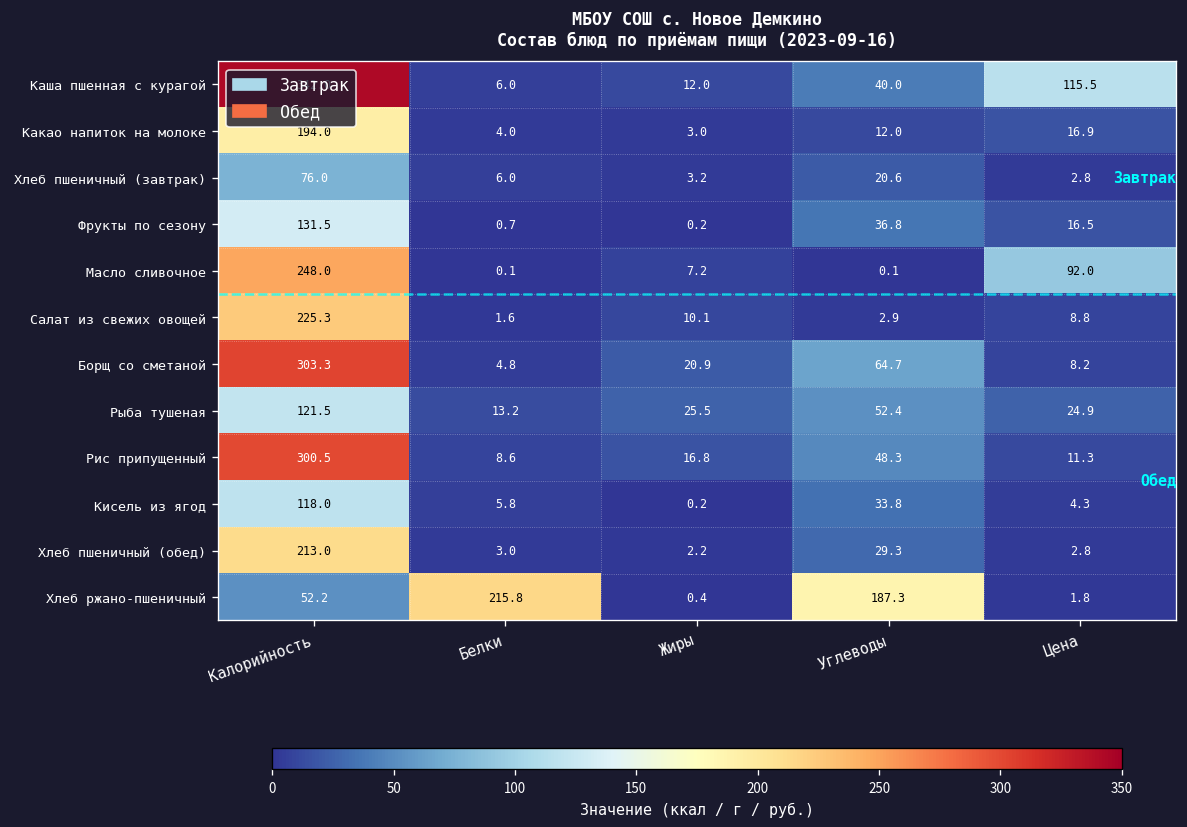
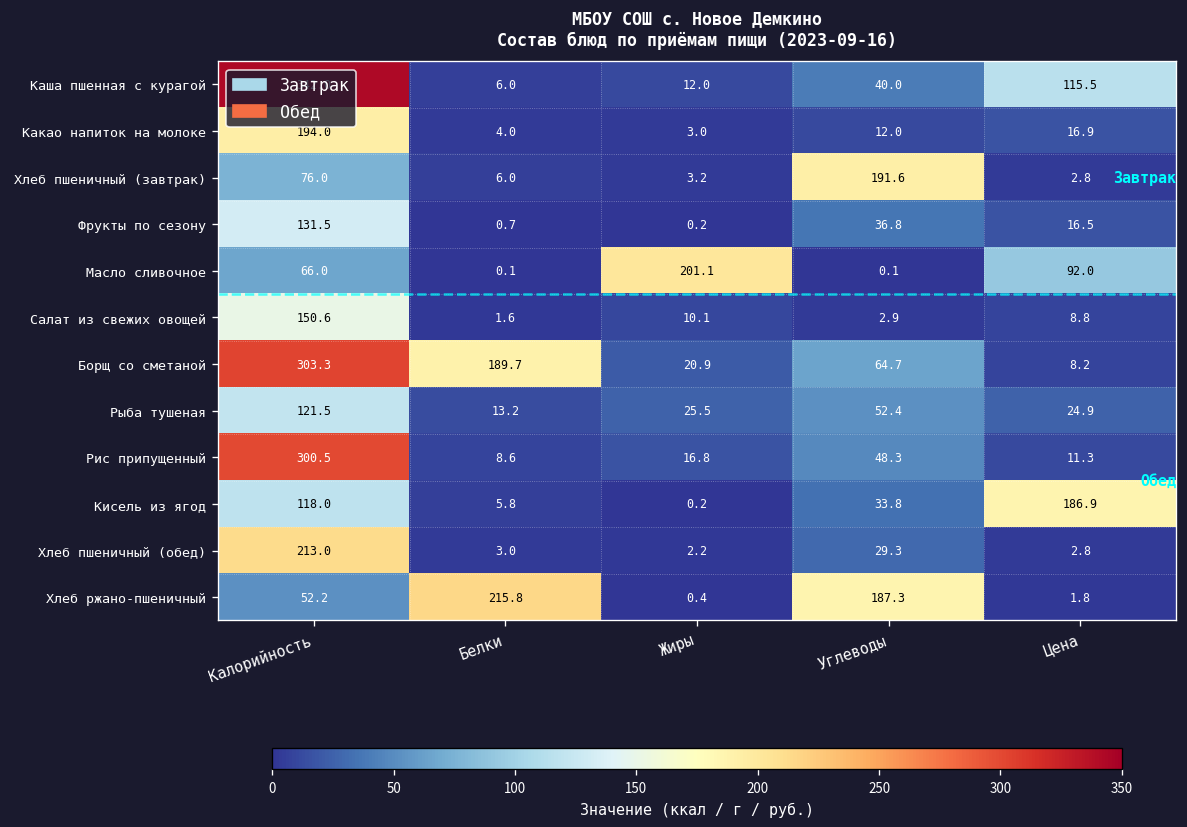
  {
    "Каша пшенная с курагой": {
      "Белки": 6.0,
      "Жиры": 12.0,
      "Углеводы": 40.0,
      "Цена": 115.5
    },
    "Какао напиток на молоке": {
      "Калорийность": 194.0,
      "Белки": 4.0,
      "Жиры": 3.0,
      "Углеводы": 12.0,
      "Цена": 16.9
    },
    "Хлеб пшеничный (завтрак)": {
      "Калорийность": 76.0,
      "Белки": 6.0,
      "Жиры": 3.2,
-     "Углеводы": 20.6
+     "Углеводы": 191.6
    },
    "Фрукты по сезону": {
      "Калорийность": 131.5,
      "Белки": 0.7,
      "Жиры": 0.2,
      "Углеводы": 36.8,
      "Цена": 16.5
    },
    "Масло сливочное": {
-     "Калорийность": 248.0,
+     "Калорийность": 66.0,
      "Белки": 0.1,
-     "Жиры": 7.2,
+     "Жиры": 201.1,
      "Углеводы": 0.1,
      "Цена": 92.0
    },
    "Салат из свежих овощей": {
-     "Калорийность": 225.3,
+     "Калорийность": 150.6,
      "Белки": 1.6,
      "Жиры": 10.1,
      "Углеводы": 2.9,
      "Цена": 8.8
    },
    "Борщ со сметаной": {
      "Калорийность": 303.3,
-     "Белки": 4.8,
+     "Белки": 189.7,
      "Жиры": 20.9,
      "Углеводы": 64.7,
      "Цена": 8.2
    },
    "Рыба тушеная": {
      "Калорийность": 121.5,
      "Белки": 13.2,
      "Жиры": 25.5,
      "Углеводы": 52.4,
      "Цена": 24.9
    },
    "Рис припущенный": {
      "Калорийность": 300.5,
      "Белки": 8.6,
      "Жиры": 16.8,
      "Углеводы": 48.3
    },
    "Кисель из ягод": {
      "Калорийность": 118.0,
      "Белки": 5.8,
      "Жиры": 0.2,
      "Углеводы": 33.8,
-     "Цена": 4.3
+     "Цена": 186.9
    },
    "Хлеб пшеничный (обед)": {
      "Калорийность": 213.0,
      "Белки": 3.0,
      "Жиры": 2.2,
      "Углеводы": 29.3,
      "Цена": 2.8
    },
    "Хлеб ржано-пшеничный": {
      "Калорийность": 52.2,
      "Белки": 215.8,
      "Жиры": 0.4,
      "Углеводы": 187.3,
      "Цена": 1.8
    }
  }
